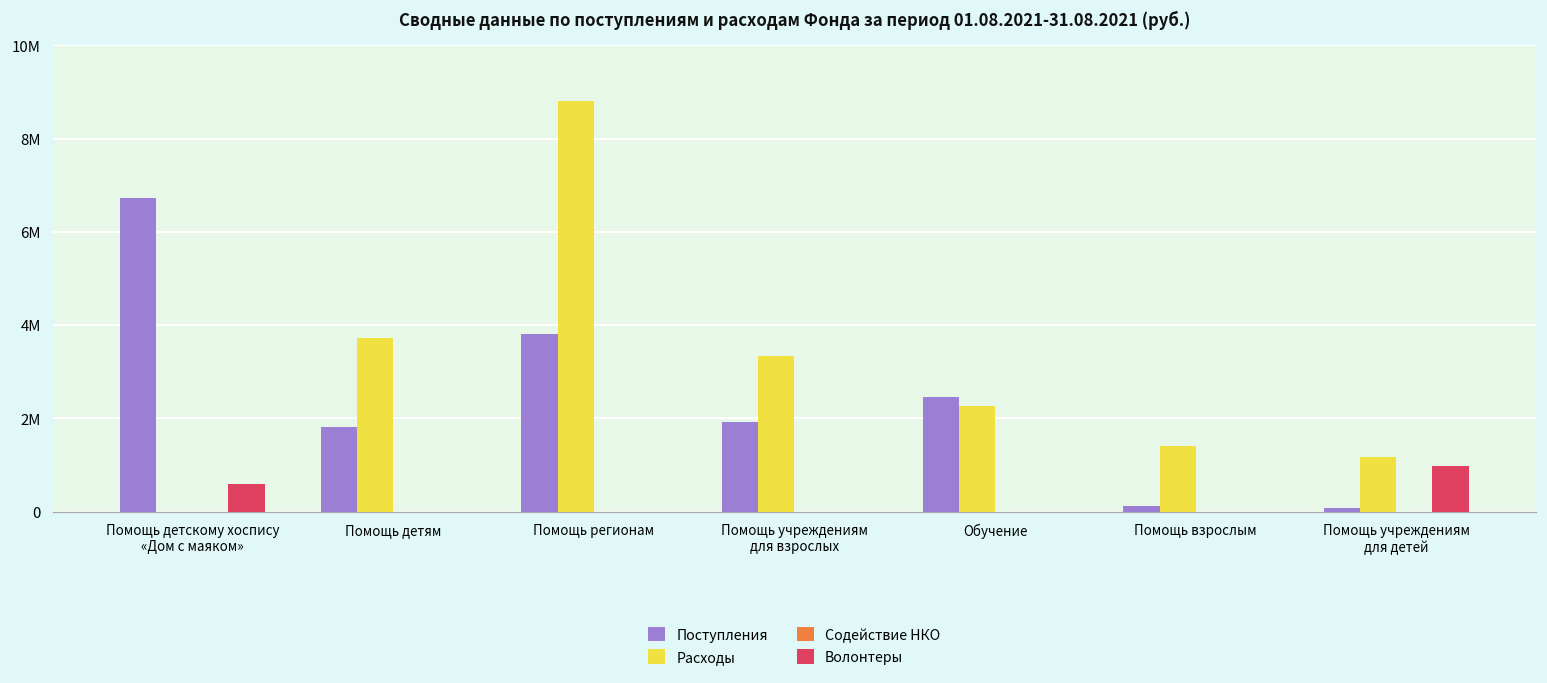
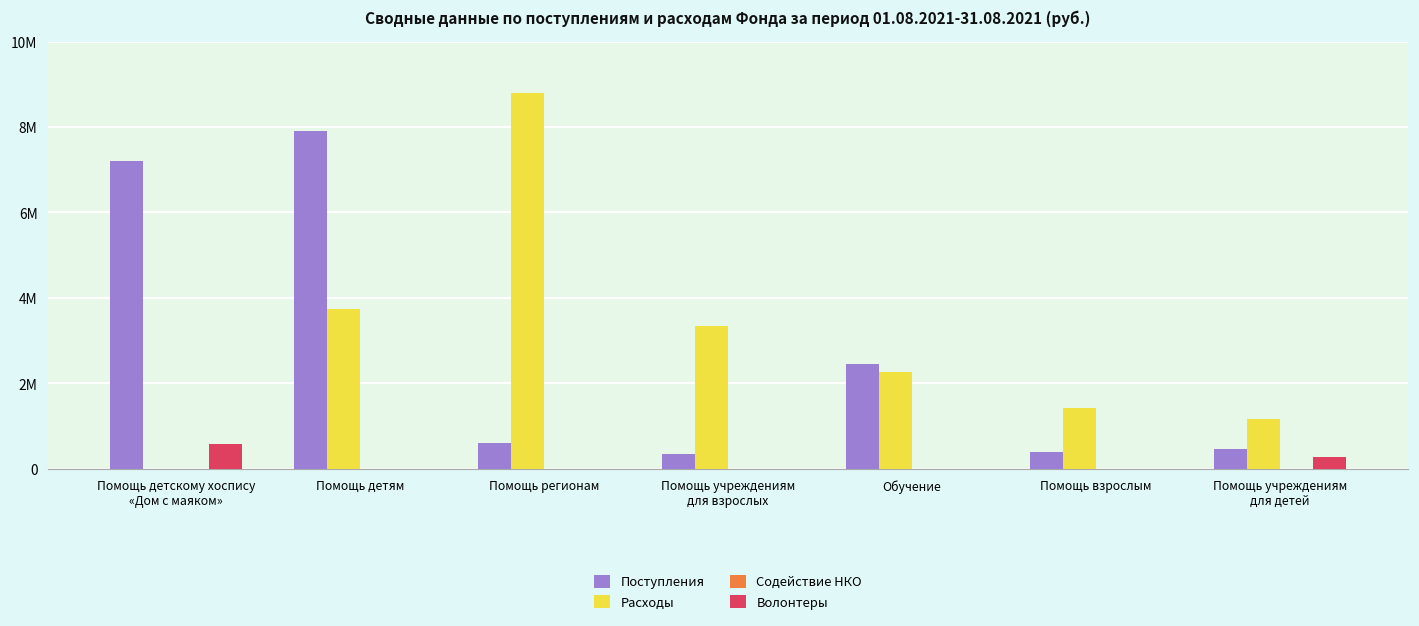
  {
    "Поступления": {
-     "Помощь детскому хоспису «Дом с маяком»": 6700000,
-     "Помощь детям": 1800000,
-     "Помощь регионам": 3800000,
-     "Помощь учреждениям для взрослых": 1900000,
+     "Помощь детскому хоспису «Дом с маяком»": 7200000,
+     "Помощь детям": 7900000,
+     "Помощь регионам": 600000,
+     "Помощь учреждениям для взрослых": 300000,
      "Обучение": 2500000,
-     "Помощь взрослым": 100000,
-     "Помощь учреждениям для детей": 100000
+     "Помощь взрослым": 400000,
+     "Помощь учреждениям для детей": 500000
    },
    "Расходы": {
      "Помощь детскому хоспису «Дом с маяком»": 0,
      "Помощь детям": 3700000,
      "Помощь регионам": 8800000,
      "Помощь учреждениям для взрослых": 3300000,
      "Обучение": 2300000,
      "Помощь взрослым": 1400000,
      "Помощь учреждениям для детей": 1200000
    },
    "Содействие НКО": {
      "Помощь детскому хоспису «Дом с маяком»": 0,
      "Помощь детям": 0,
      "Помощь регионам": 0,
      "Помощь учреждениям для взрослых": 0,
      "Обучение": 0,
      "Помощь взрослым": 0,
      "Помощь учреждениям для детей": 0
    },
    "Волонтеры": {
      "Помощь детскому хоспису «Дом с маяком»": 600000,
      "Помощь детям": 0,
      "Помощь регионам": 0,
      "Помощь учреждениям для взрослых": 0,
      "Обучение": 0,
      "Помощь взрослым": 0,
-     "Помощь учреждениям для детей": 1000000
+     "Помощь учреждениям для детей": 300000
    }
  }
